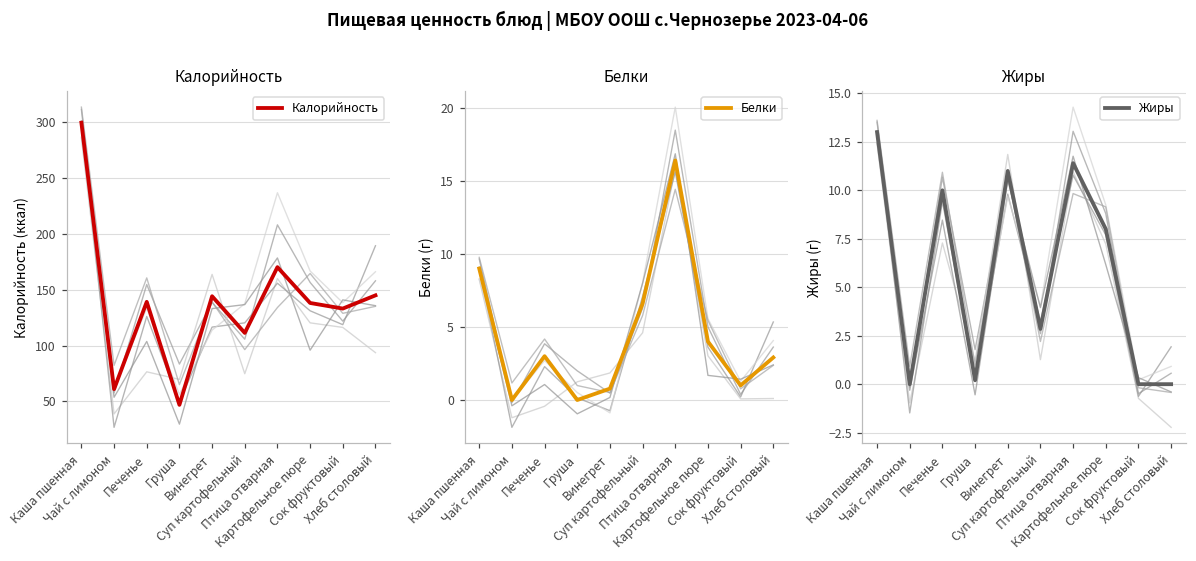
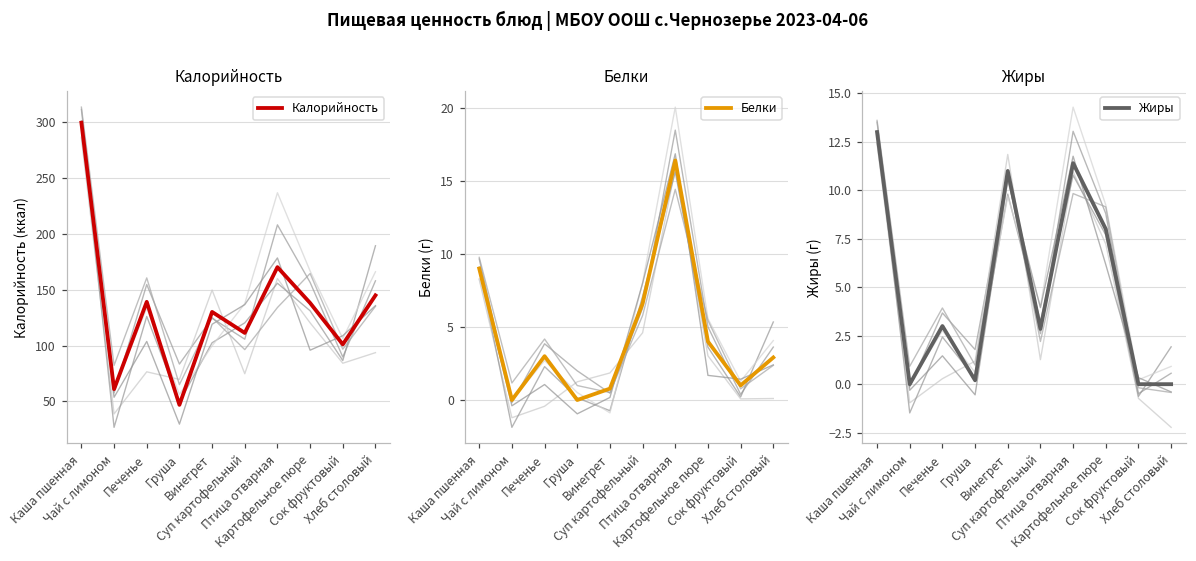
  {
    "Калорийность": {
      "Калорийность": {
        "Печенье": 139,
        "Груша": 47,
-       "Винегрет": 144,
+       "Винегрет": 130,
        "Суп картофельный": 111,
        "Птица отварная": 170,
        "Картофельное пюре": 138,
-       "Сок фруктовый": 133,
+       "Сок фруктовый": 101,
        "Хлеб столовый": 145
      }
    },
    "Белки": {
      "Белки": {
        "Печенье": 3.0,
        "Винегрет": 0.8,
        "Суп картофельный": 6.6,
        "Птица отварная": 16.4,
        "Картофельное пюре": 4.0,
        "Сок фруктовый": 1.0,
        "Хлеб столовый": 2.9
      }
    },
    "Жиры": {
      "Жиры": {
-       "Печенье": 10,
+       "Печенье": 3,
        "Винегрет": 11,
        "Суп картофельный": 2.9,
        "Птица отварная": 11.4,
        "Картофельное пюре": 8,
        "Сок фруктовый": 0,
        "Хлеб столовый": 0
      }
    }
  }
